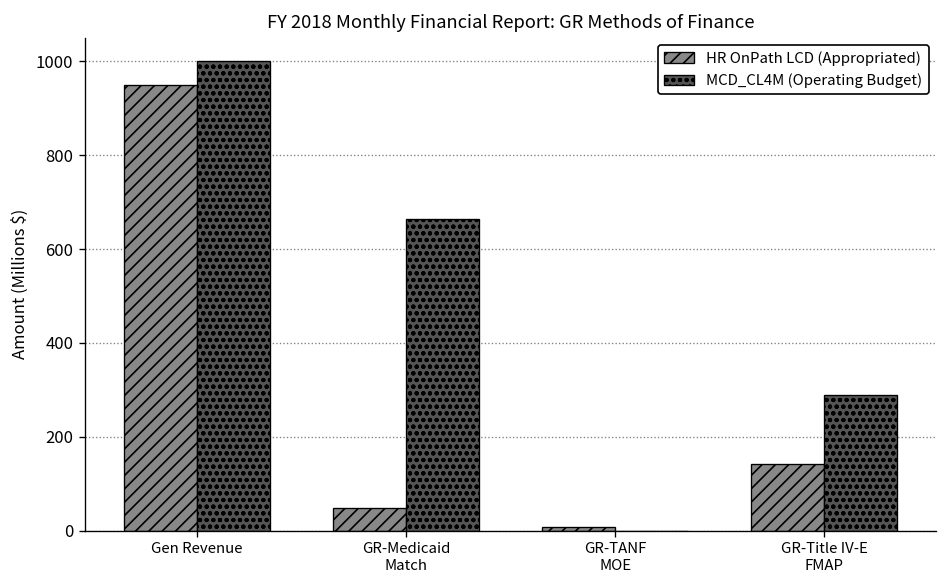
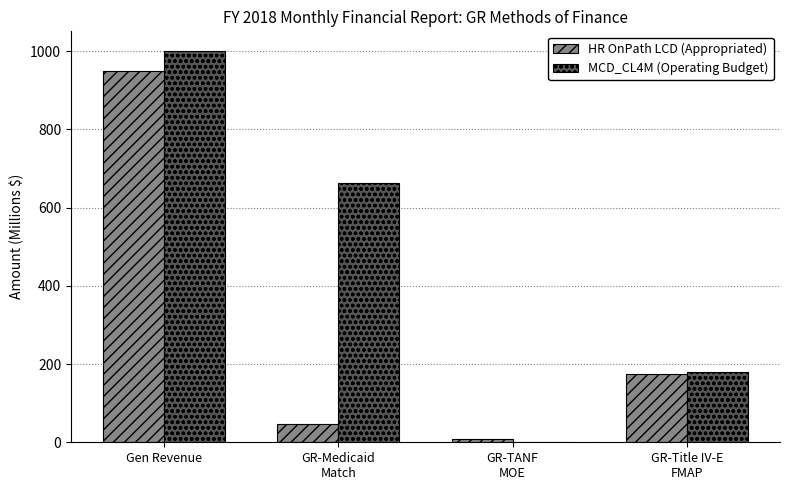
  {
    "HR OnPath LCD (Appropriated)": {
      "Gen Revenue": 950,
      "GR-Medicaid Match": 50,
      "GR-TANF MOE": 10,
-     "GR-Title IV-E FMAP": 140
+     "GR-Title IV-E FMAP": 170
    },
    "MCD_CL4M (Operating Budget)": {
      "Gen Revenue": 1000,
      "GR-Medicaid Match": 660,
      "GR-TANF MOE": 0,
-     "GR-Title IV-E FMAP": 290
+     "GR-Title IV-E FMAP": 180
    }
  }
